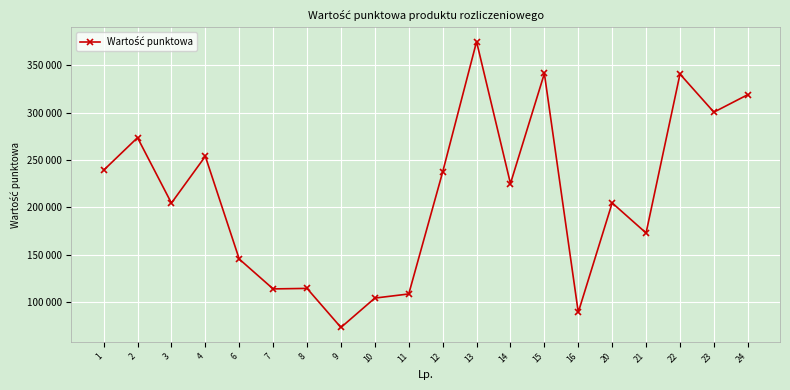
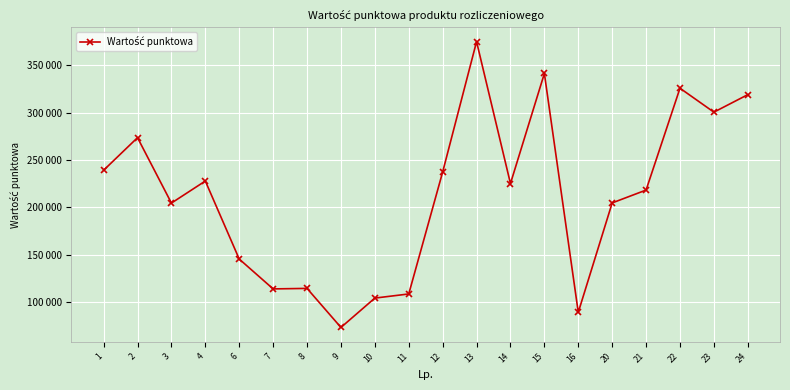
  {
    "1": 240000,
    "2": 270000,
    "3": 200000,
-   "4": 250000,
+   "4": 230000,
    "6": 150000,
    "7": 110000,
    "8": 110000,
    "9": 70000,
    "10": 100000,
    "11": 110000,
    "12": 240000,
    "13": 380000,
    "14": 230000,
    "15": 340000,
    "16": 90000,
    "20": 200000,
-   "21": 170000,
-   "22": 340000,
+   "21": 220000,
+   "22": 330000,
    "23": 300000,
    "24": 320000
  }
